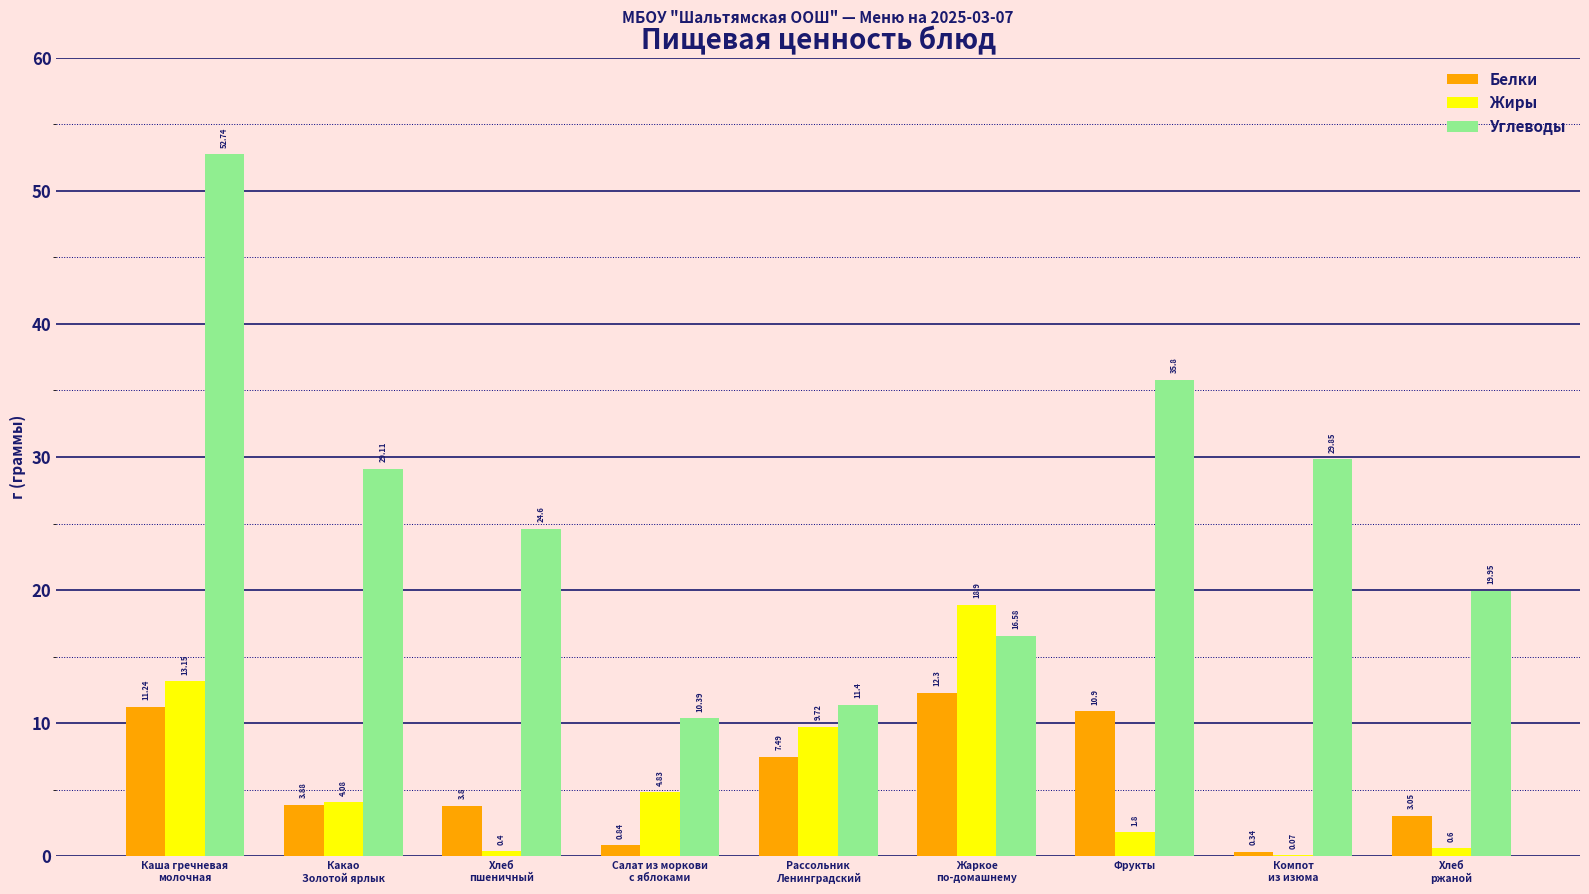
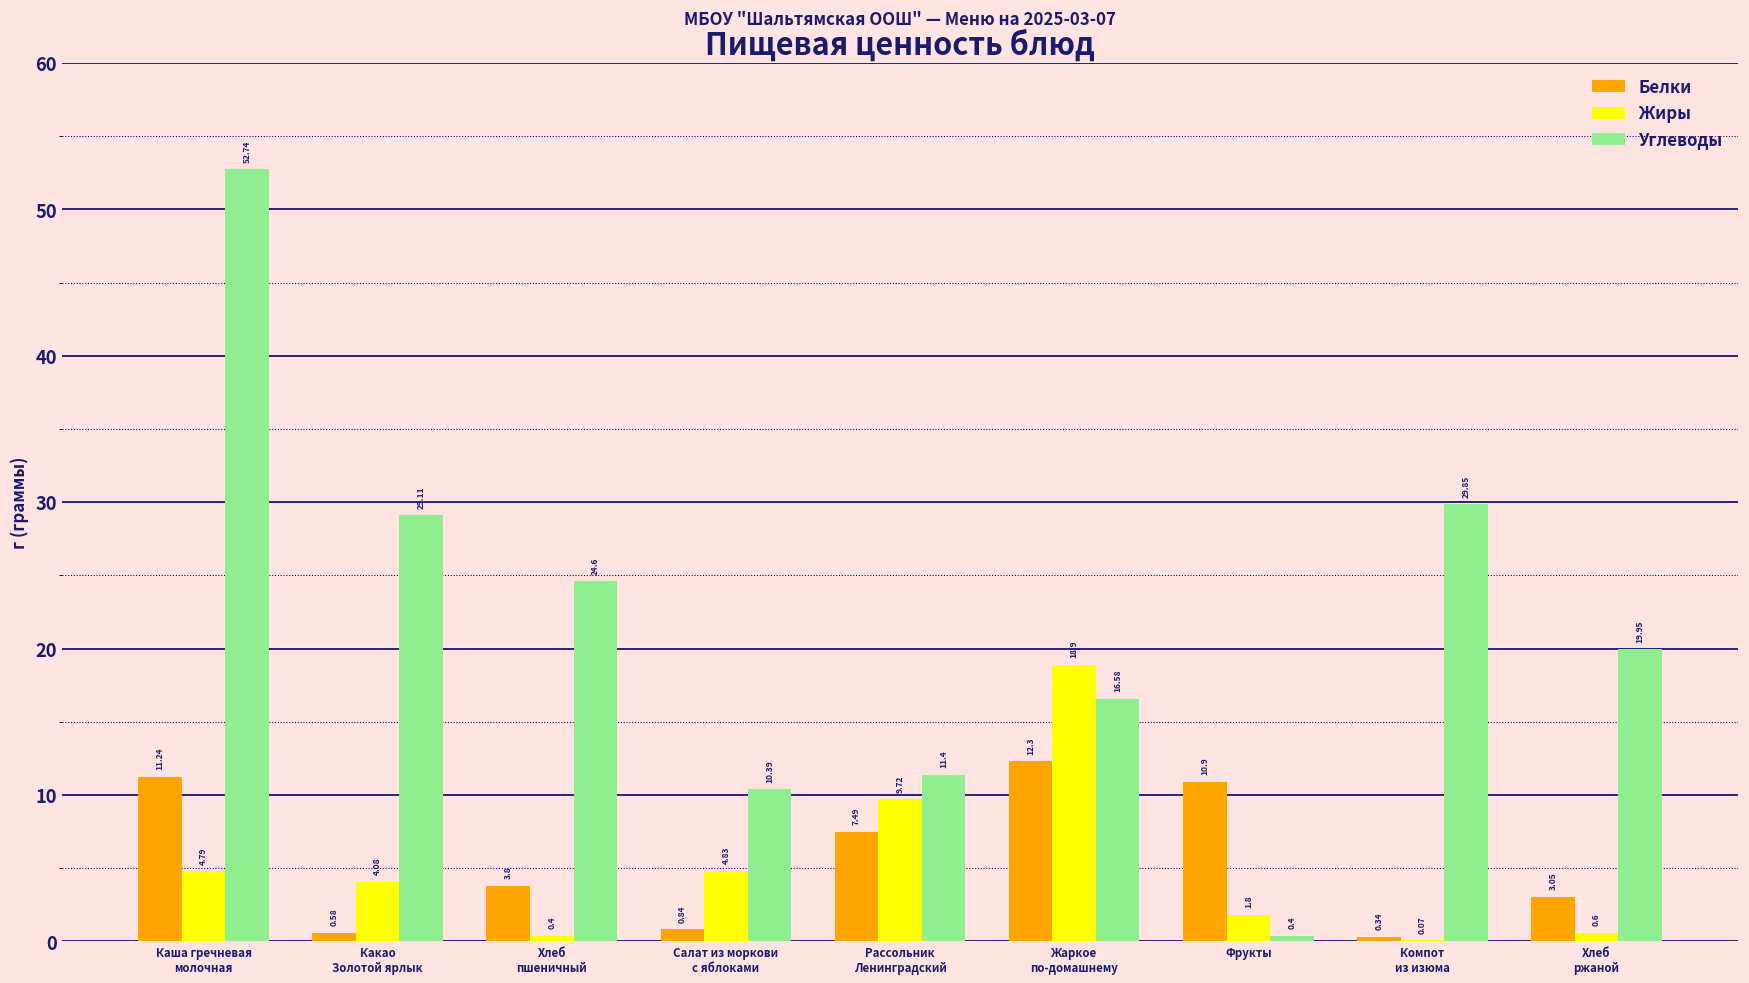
  {
    "Белки": {
      "Каша гречневая молочная": 11.24,
-     "Какао Золотой ярлык": 3.88,
+     "Какао Золотой ярлык": 0.58,
      "Хлеб пшеничный": 3.8,
      "Салат из моркови с яблоками": 0.84,
      "Рассольник Ленинградский": 7.49,
      "Жаркое по-домашнему": 12.3,
      "Фрукты": 10.9,
      "Компот из изюма": 0.34,
      "Хлеб ржаной": 3.05
    },
    "Жиры": {
-     "Каша гречневая молочная": 13.15,
+     "Каша гречневая молочная": 4.79,
      "Какао Золотой ярлык": 4.08,
      "Хлеб пшеничный": 0.4,
      "Салат из моркови с яблоками": 4.83,
      "Рассольник Ленинградский": 9.72,
      "Жаркое по-домашнему": 18.9,
      "Фрукты": 1.8,
      "Компот из изюма": 0.07,
      "Хлеб ржаной": 0.6
    },
    "Углеводы": {
      "Каша гречневая молочная": 52.74,
      "Какао Золотой ярлык": 29.11,
      "Хлеб пшеничный": 24.6,
      "Салат из моркови с яблоками": 10.39,
      "Рассольник Ленинградский": 11.4,
      "Жаркое по-домашнему": 16.58,
-     "Фрукты": 35.8,
+     "Фрукты": 0.4,
      "Компот из изюма": 29.85,
      "Хлеб ржаной": 19.95
    }
  }
